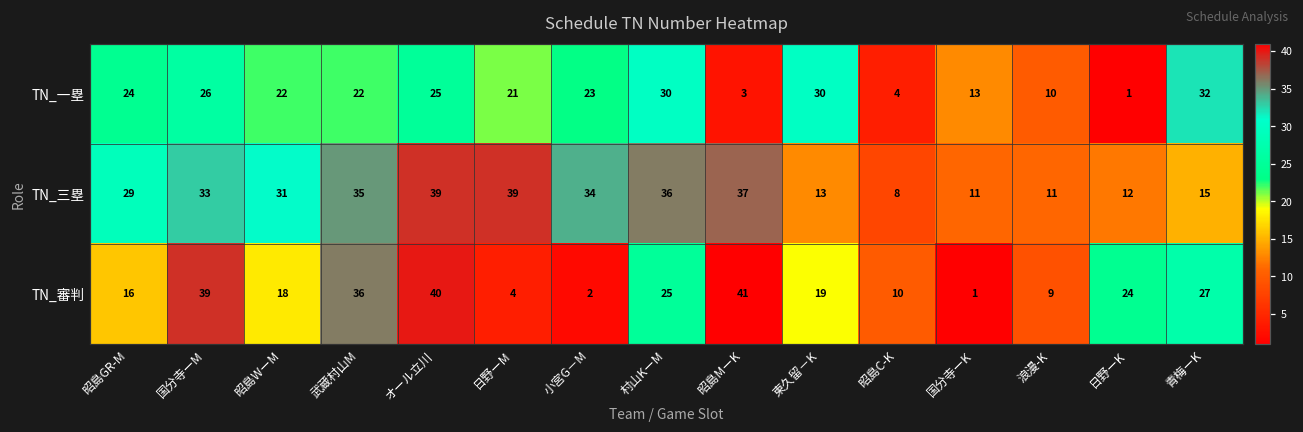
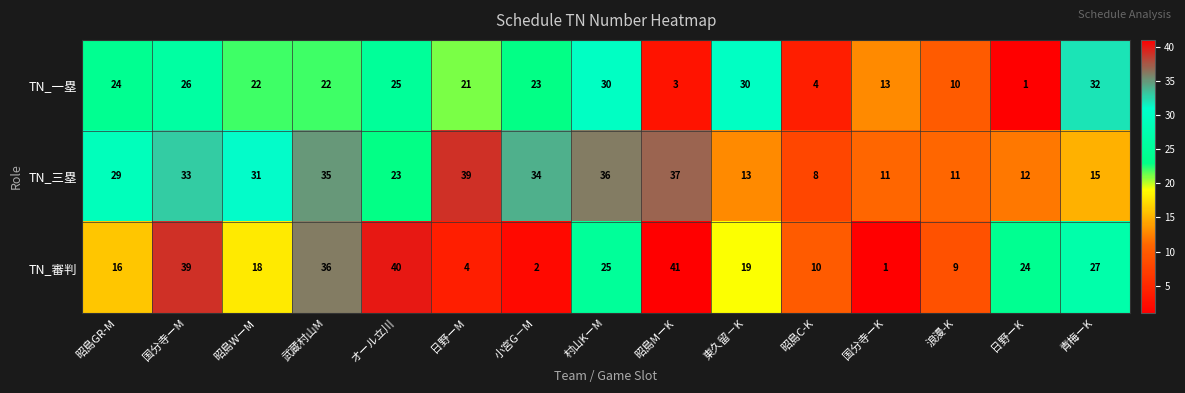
  {
    "TN_一塁": {
      "昭島GR-M": 24,
      "国分寺ーM": 26,
      "昭島WーM": 22,
      "武蔵村山M": 22,
      "オール立川": 25,
      "日野ーM": 21,
      "小宮G－M": 23,
      "村山KーM": 30,
      "昭島MーK": 3,
      "東久留－K": 30,
      "昭島C-K": 4,
      "国分寺ーK": 13,
      "浪漫-K": 10,
      "日野ーK": 1,
      "青梅ーK": 32
    },
    "TN_三塁": {
      "昭島GR-M": 29,
      "国分寺ーM": 33,
      "昭島WーM": 31,
      "武蔵村山M": 35,
-     "オール立川": 39,
+     "オール立川": 23,
      "日野ーM": 39,
      "小宮G－M": 34,
      "村山KーM": 36,
      "昭島MーK": 37,
      "東久留－K": 13,
      "昭島C-K": 8,
      "国分寺ーK": 11,
      "浪漫-K": 11,
      "日野ーK": 12,
      "青梅ーK": 15
    },
    "TN_審判": {
      "昭島GR-M": 16,
      "国分寺ーM": 39,
      "昭島WーM": 18,
      "武蔵村山M": 36,
      "オール立川": 40,
      "日野ーM": 4,
      "小宮G－M": 2,
      "村山KーM": 25,
      "昭島MーK": 41,
      "東久留－K": 19,
      "昭島C-K": 10,
      "国分寺ーK": 1,
      "浪漫-K": 9,
      "日野ーK": 24,
      "青梅ーK": 27
    }
  }
